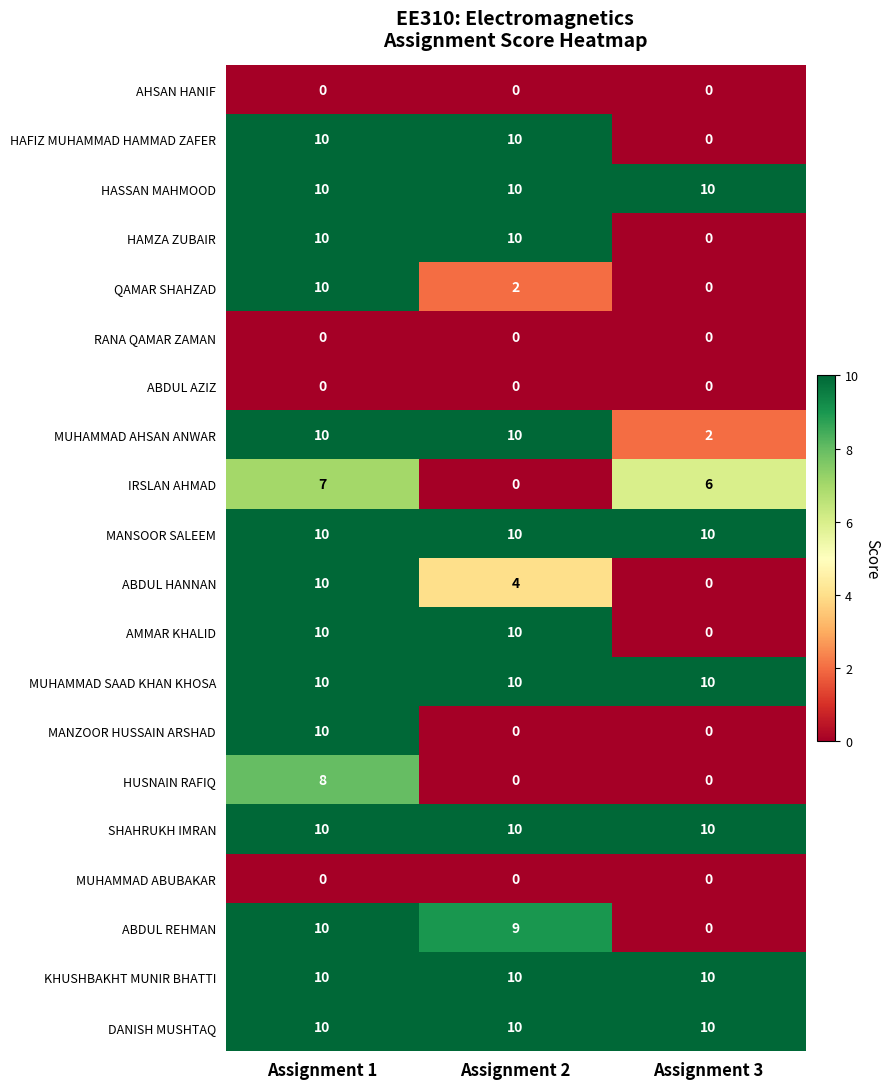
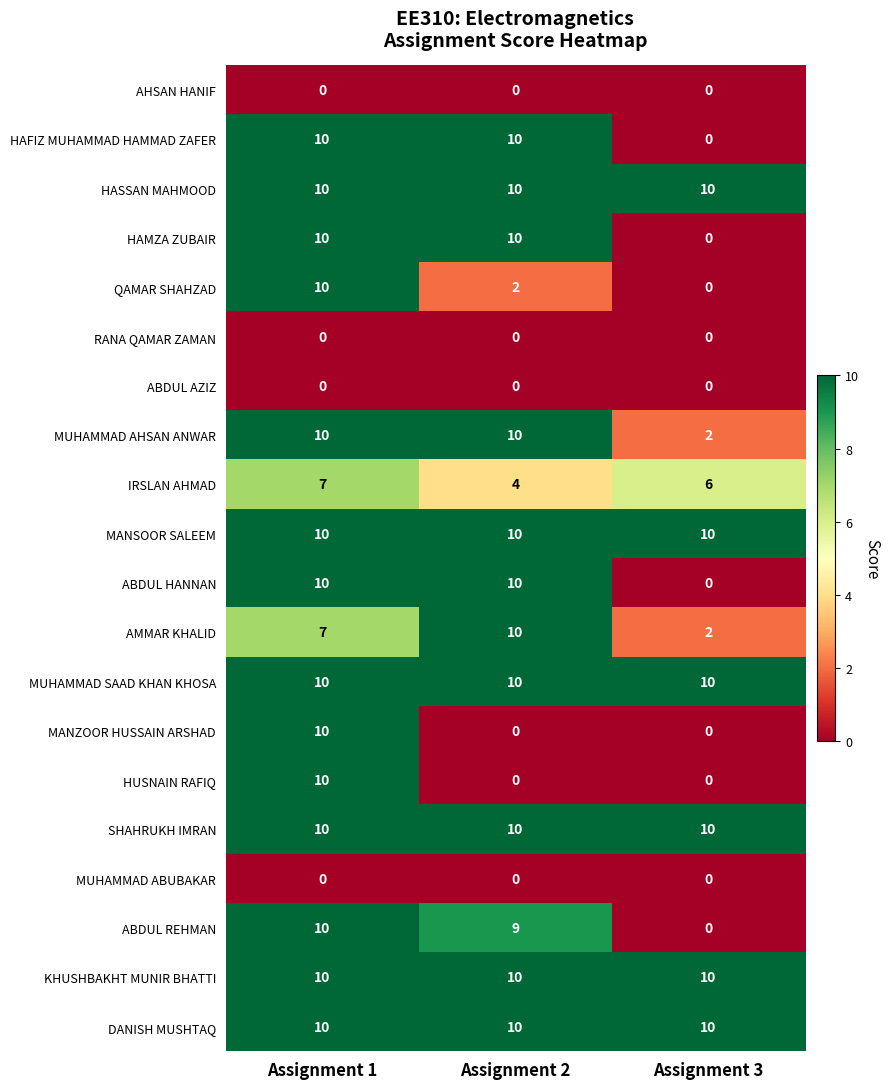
  {
    "AHSAN HANIF": {
      "Assignment 1": 0,
      "Assignment 2": 0,
      "Assignment 3": 0
    },
    "HAFIZ MUHAMMAD HAMMAD ZAFER": {
      "Assignment 1": 10,
      "Assignment 2": 10,
      "Assignment 3": 0
    },
    "HASSAN MAHMOOD": {
      "Assignment 1": 10,
      "Assignment 2": 10,
      "Assignment 3": 10
    },
    "HAMZA ZUBAIR": {
      "Assignment 1": 10,
      "Assignment 2": 10,
      "Assignment 3": 0
    },
    "QAMAR SHAHZAD": {
      "Assignment 1": 10,
      "Assignment 2": 2,
      "Assignment 3": 0
    },
    "RANA QAMAR ZAMAN": {
      "Assignment 1": 0,
      "Assignment 2": 0,
      "Assignment 3": 0
    },
    "ABDUL AZIZ": {
      "Assignment 1": 0,
      "Assignment 2": 0,
      "Assignment 3": 0
    },
    "MUHAMMAD AHSAN ANWAR": {
      "Assignment 1": 10,
      "Assignment 2": 10,
      "Assignment 3": 2
    },
    "IRSLAN AHMAD": {
      "Assignment 1": 7,
-     "Assignment 2": 0,
+     "Assignment 2": 4,
      "Assignment 3": 6
    },
    "MANSOOR SALEEM": {
      "Assignment 1": 10,
      "Assignment 2": 10,
      "Assignment 3": 10
    },
    "ABDUL HANNAN": {
      "Assignment 1": 10,
-     "Assignment 2": 4,
+     "Assignment 2": 10,
      "Assignment 3": 0
    },
    "AMMAR KHALID": {
-     "Assignment 1": 10,
+     "Assignment 1": 7,
      "Assignment 2": 10,
-     "Assignment 3": 0
+     "Assignment 3": 2
    },
    "MUHAMMAD SAAD KHAN KHOSA": {
      "Assignment 1": 10,
      "Assignment 2": 10,
      "Assignment 3": 10
    },
    "MANZOOR HUSSAIN ARSHAD": {
      "Assignment 1": 10,
      "Assignment 2": 0,
      "Assignment 3": 0
    },
    "HUSNAIN RAFIQ": {
-     "Assignment 1": 8,
+     "Assignment 1": 10,
      "Assignment 2": 0,
      "Assignment 3": 0
    },
    "SHAHRUKH IMRAN": {
      "Assignment 1": 10,
      "Assignment 2": 10,
      "Assignment 3": 10
    },
    "MUHAMMAD ABUBAKAR": {
      "Assignment 1": 0,
      "Assignment 2": 0,
      "Assignment 3": 0
    },
    "ABDUL REHMAN": {
      "Assignment 1": 10,
      "Assignment 2": 9,
      "Assignment 3": 0
    },
    "KHUSHBAKHT MUNIR BHATTI": {
      "Assignment 1": 10,
      "Assignment 2": 10,
      "Assignment 3": 10
    },
    "DANISH MUSHTAQ": {
      "Assignment 1": 10,
      "Assignment 2": 10,
      "Assignment 3": 10
    }
  }
